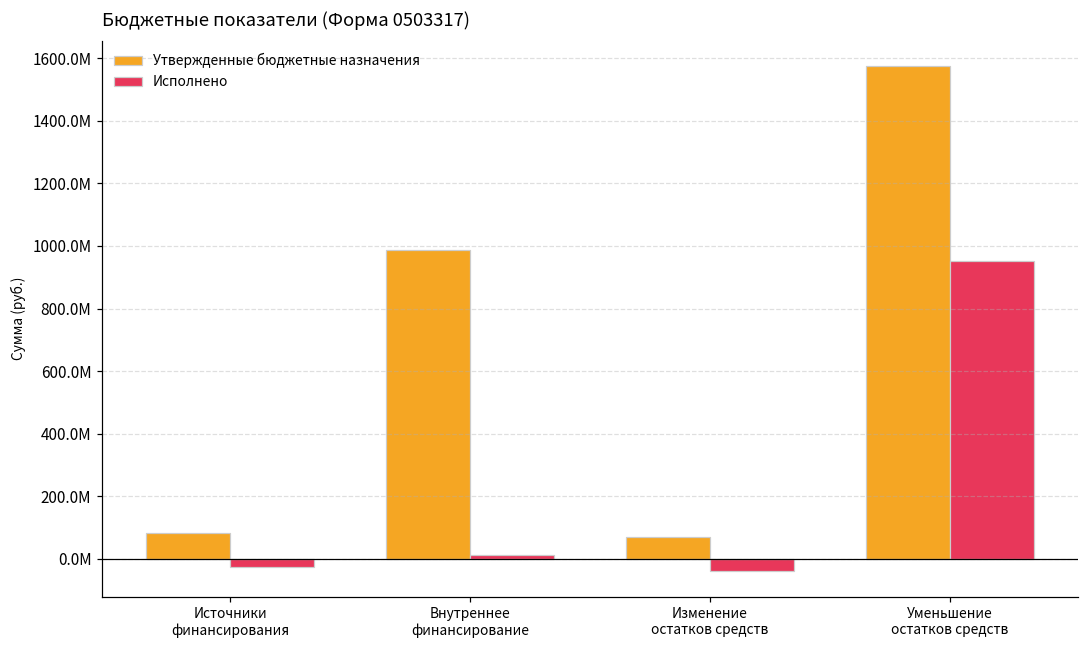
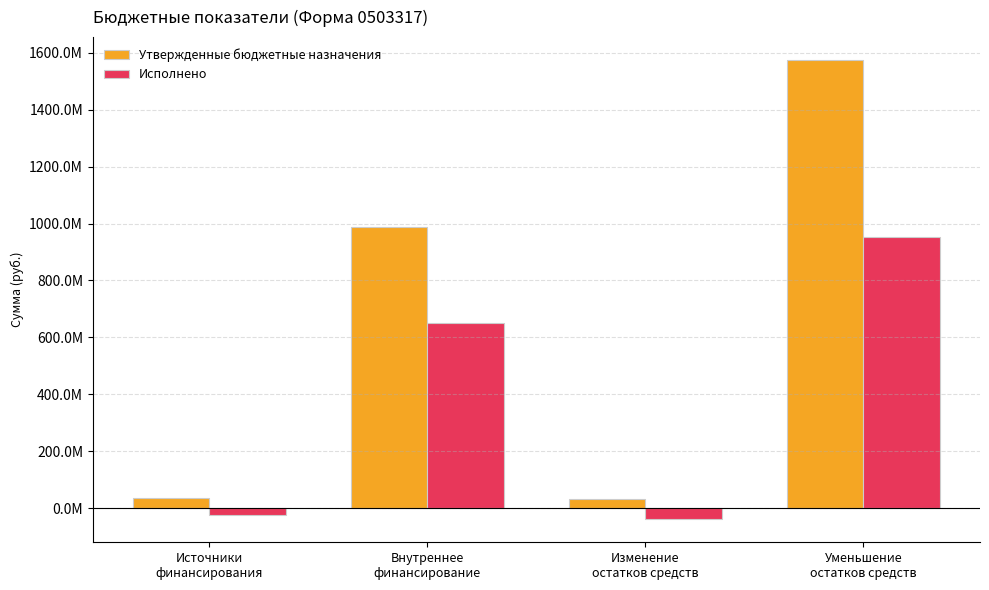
  {
    "Утвержденные бюджетные назначения": {
-     "Источники финансирования": 80000000,
+     "Источники финансирования": 40000000,
      "Внутреннее финансирование": 990000000,
-     "Изменение остатков средств": 70000000,
+     "Изменение остатков средств": 30000000,
      "Уменьшение остатков средств": 1570000000
    },
    "Исполнено": {
      "Источники финансирования": -30000000,
-     "Внутреннее финансирование": 10000000,
+     "Внутреннее финансирование": 650000000,
      "Изменение остатков средств": -40000000,
      "Уменьшение остатков средств": 950000000
    }
  }
